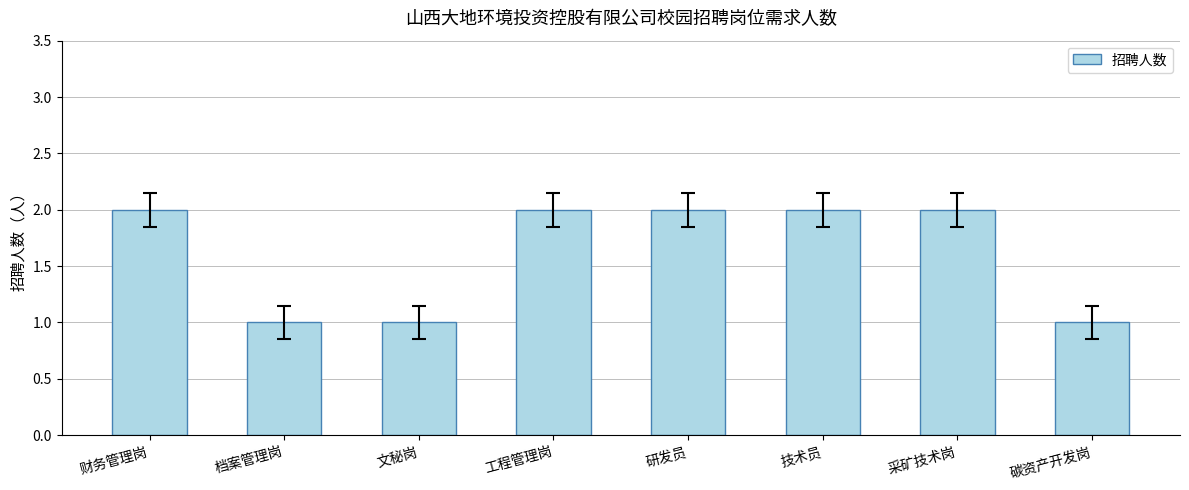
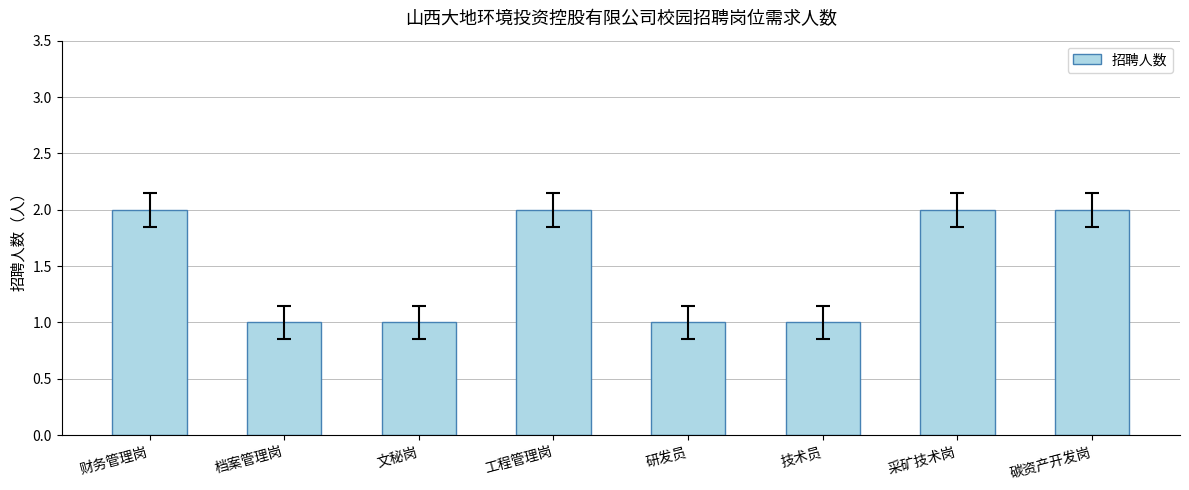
  {
    "招聘人数": {
      "财务管理岗": 2,
      "档案管理岗": 1,
      "文秘岗": 1,
      "工程管理岗": 2,
-     "研发员": 2,
-     "技术员": 2,
+     "研发员": 1,
+     "技术员": 1,
      "采矿技术岗": 2,
-     "碳资产开发岗": 1
+     "碳资产开发岗": 2
    }
  }
